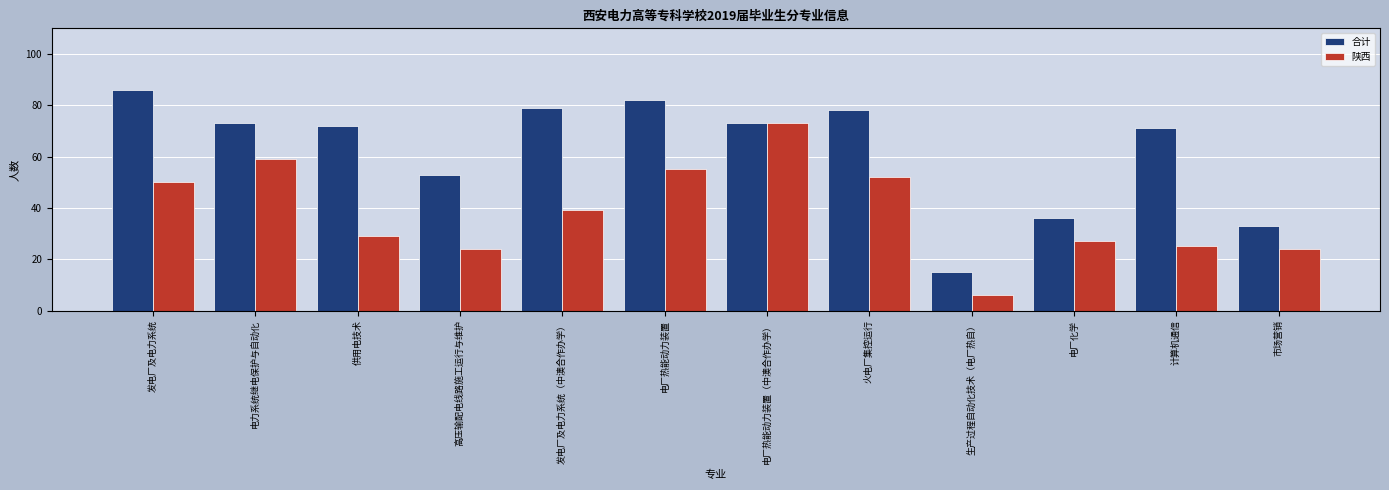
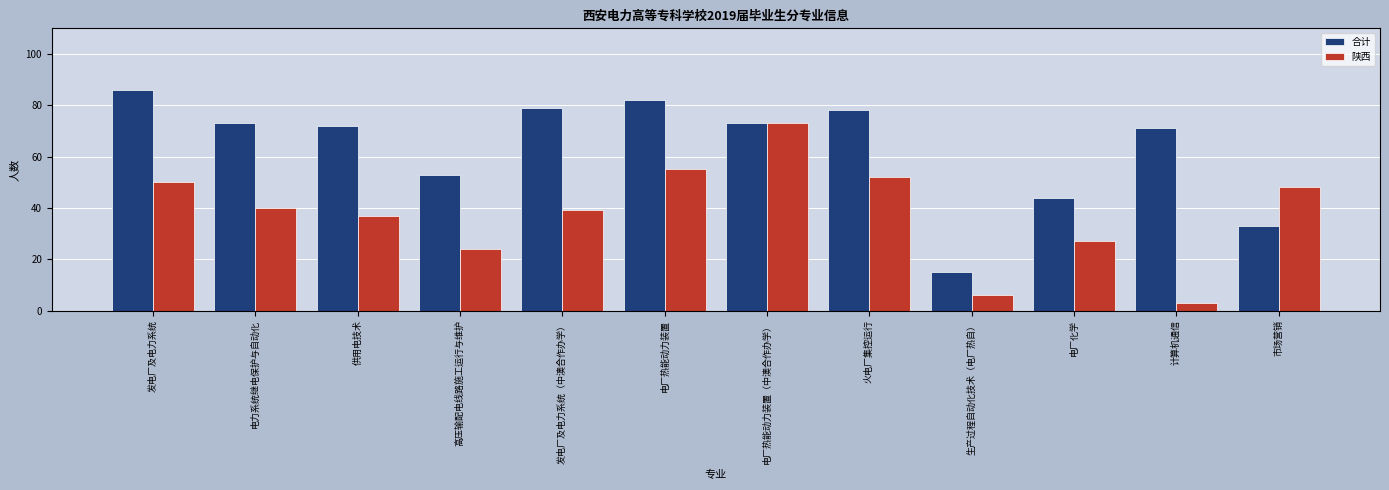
  {
    "合计": {
      "发电厂及电力系统": 86,
      "电力系统继电保护与自动化": 73,
      "供用电技术": 72,
      "高压输配电线路施工运行与维护": 53,
      "发电厂及电力系统（中澳合作办学）": 79,
      "电厂热能动力装置": 82,
      "电厂热能动力装置（中澳合作办学）": 73,
      "火电厂集控运行": 78,
      "生产过程自动化技术（电厂热自）": 15,
-     "电厂化学": 36,
+     "电厂化学": 44,
      "计算机通信": 71,
      "市场营销": 33
    },
    "陕西": {
      "发电厂及电力系统": 50,
-     "电力系统继电保护与自动化": 59,
-     "供用电技术": 29,
+     "电力系统继电保护与自动化": 40,
+     "供用电技术": 37,
      "高压输配电线路施工运行与维护": 24,
      "发电厂及电力系统（中澳合作办学）": 39,
      "电厂热能动力装置": 55,
      "电厂热能动力装置（中澳合作办学）": 73,
      "火电厂集控运行": 52,
      "生产过程自动化技术（电厂热自）": 6,
      "电厂化学": 27,
-     "计算机通信": 25,
-     "市场营销": 24
+     "计算机通信": 3,
+     "市场营销": 48
    }
  }
